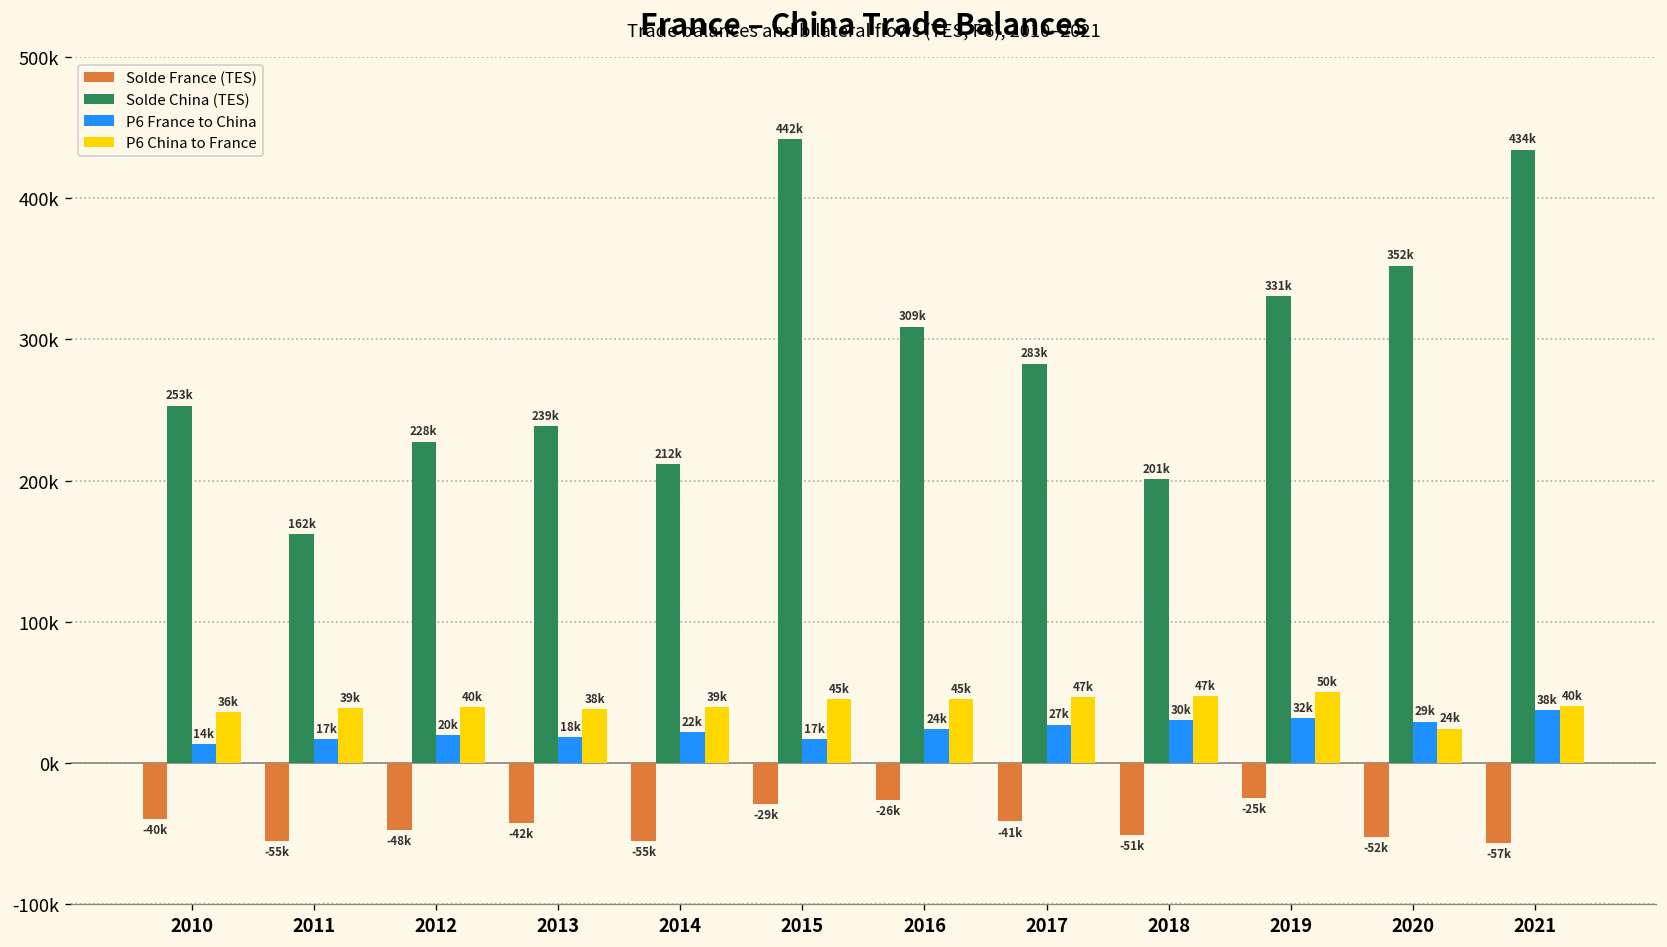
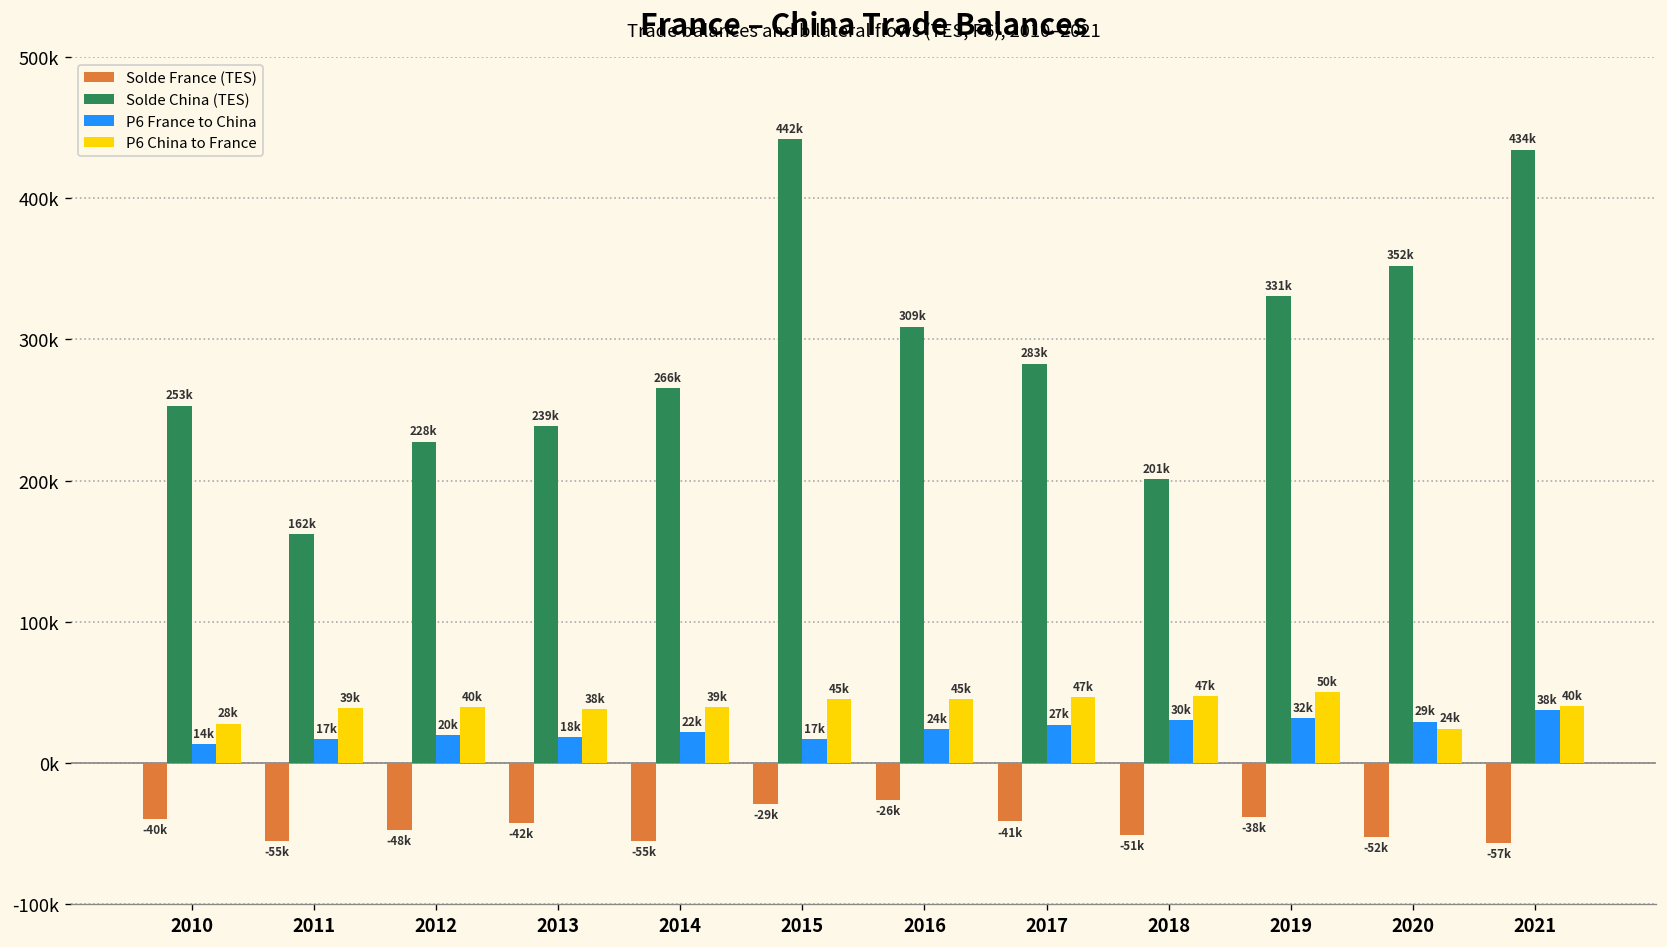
  {
    "Solde France (TES)": {
      "2010": "-40k",
      "2011": "-55k",
      "2012": "-48k",
      "2013": "-42k",
      "2014": "-55k",
      "2015": "-29k",
      "2016": "-26k",
      "2017": "-41k",
      "2018": "-51k",
-     "2019": "-25k",
+     "2019": "-38k",
      "2020": "-52k",
      "2021": "-57k"
    },
    "Solde China (TES)": {
      "2010": "253k",
      "2011": "162k",
      "2012": "228k",
      "2013": "239k",
-     "2014": "212k",
+     "2014": "266k",
      "2015": "442k",
      "2016": "309k",
      "2017": "283k",
      "2018": "201k",
      "2019": "331k",
      "2020": "352k",
      "2021": "434k"
    },
    "P6 France to China": {
      "2010": "14k",
      "2011": "17k",
      "2012": "20k",
      "2013": "18k",
      "2014": "22k",
      "2015": "17k",
      "2016": "24k",
      "2017": "27k",
      "2018": "30k",
      "2019": "32k",
      "2020": "29k",
      "2021": "38k"
    },
    "P6 China to France": {
-     "2010": "36k",
+     "2010": "28k",
      "2011": "39k",
      "2012": "40k",
      "2013": "38k",
      "2014": "39k",
      "2015": "45k",
      "2016": "45k",
      "2017": "47k",
      "2018": "47k",
      "2019": "50k",
      "2020": "24k",
      "2021": "40k"
    }
  }
